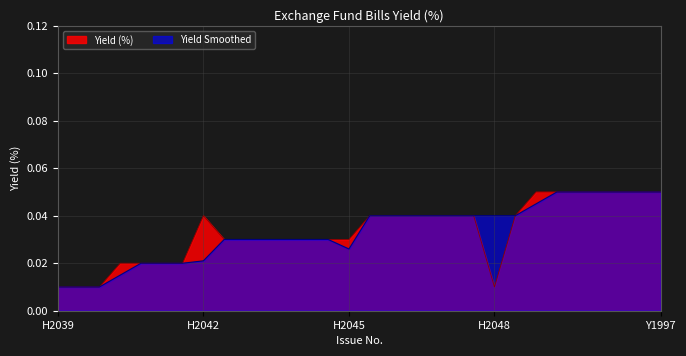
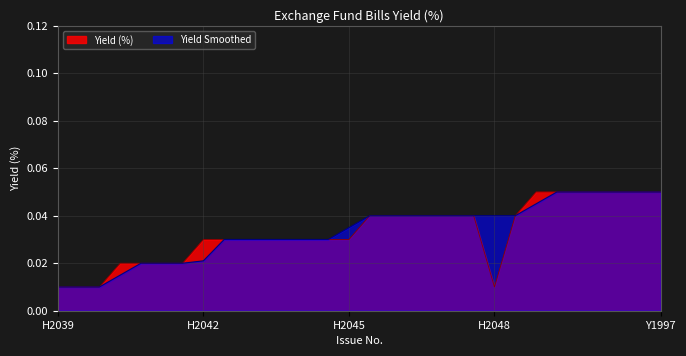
  {
    "Yield (%)": {
-     "H2042": 0.04,
+     "H2042": 0.03,
      "H2045": 0.03,
      "H2048": 0.01
    },
    "Yield Smoothed": {
      "H2042": 0.021,
-     "H2045": 0.026,
+     "H2045": 0.035,
      "H2048": 0.040
    }
  }
